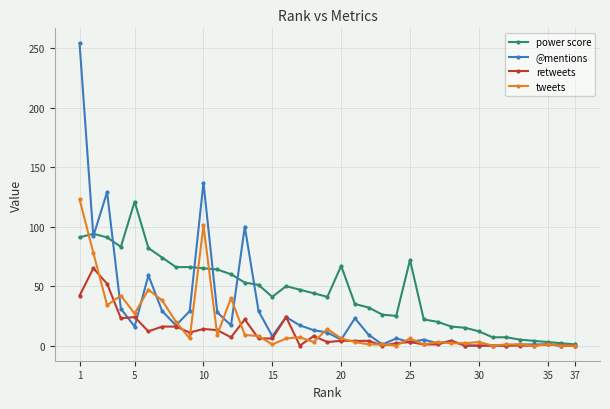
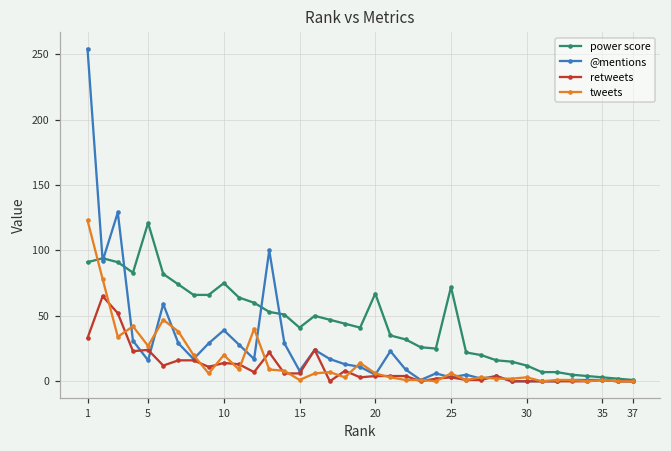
  {
    "power score": {
      "1": 91,
      "5": 121,
-     "10": 65,
+     "10": 75,
      "15": 41,
      "20": 67,
      "25": 72,
      "30": 12
    },
    "@mentions": {
      "1": 254,
      "5": 16,
-     "10": 137
+     "10": 39
    },
    "retweets": {
-     "1": 42,
+     "1": 33,
      "5": 24,
      "10": 14
    },
    "tweets": {
      "1": 123,
      "5": 27,
-     "10": 101,
+     "10": 20,
      "15": 1,
      "25": 6,
      "30": 3
    }
  }
